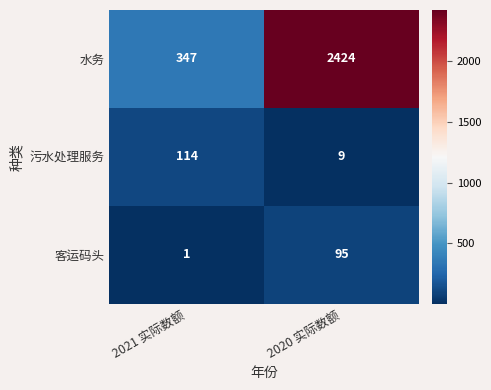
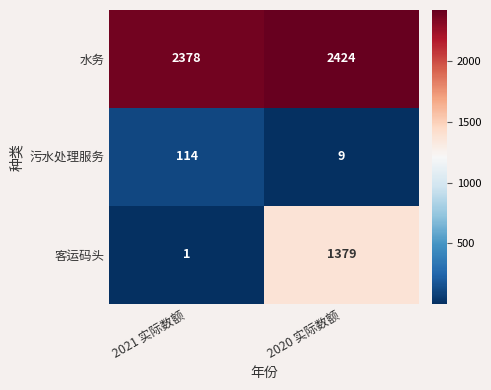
  {
    "水务": {
-     "2021 实际数额": 347,
+     "2021 实际数额": 2378,
      "2020 实际数额": 2424
    },
    "污水处理服务": {
      "2021 实际数额": 114,
      "2020 实际数额": 9
    },
    "客运码头": {
      "2021 实际数额": 1,
-     "2020 实际数额": 95
+     "2020 实际数额": 1379
    }
  }
